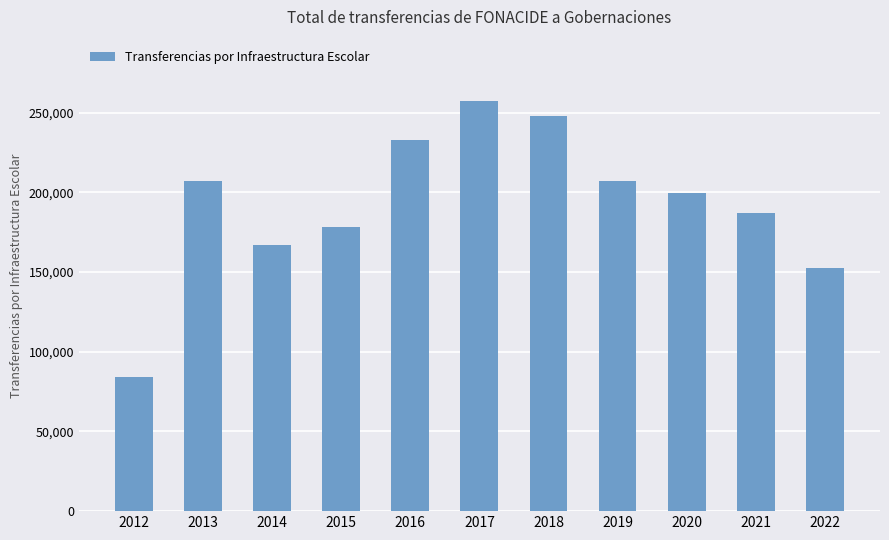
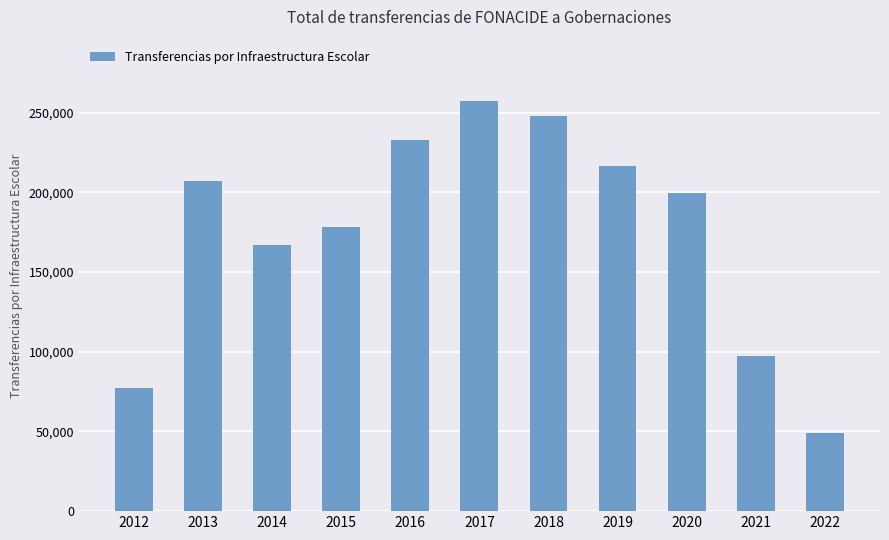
  {
-   "2012": "84,000",
+   "2012": "77,000",
    "2013": "207,000",
    "2014": "167,000",
    "2015": "178,000",
    "2016": "233,000",
    "2017": "257,000",
    "2018": "248,000",
-   "2019": "207,000",
+   "2019": "216,000",
    "2020": "199,000",
-   "2021": "187,000",
-   "2022": "153,000"
+   "2021": "98,000",
+   "2022": "49,000"
  }
